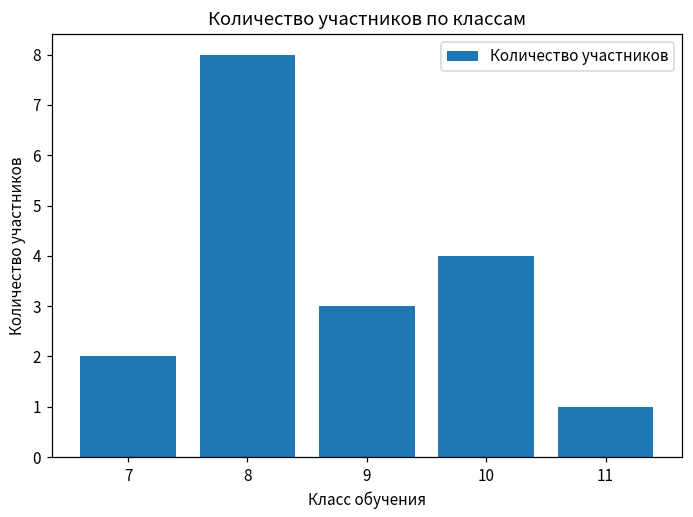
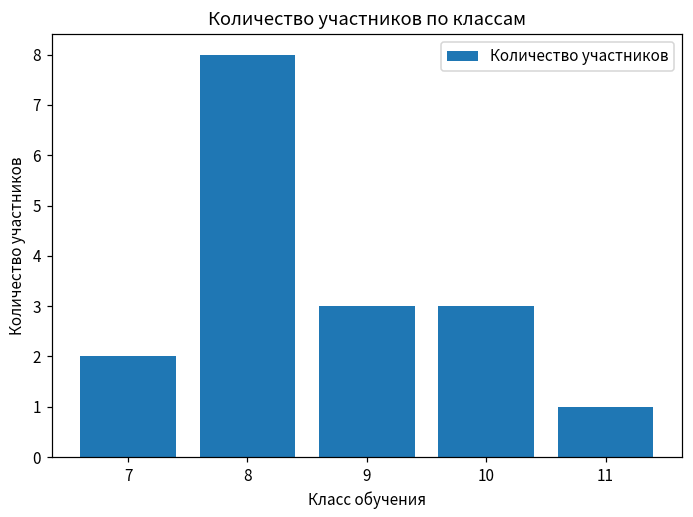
  {
    "7": 2,
    "8": 8,
    "9": 3,
-   "10": 4,
+   "10": 3,
    "11": 1
  }
